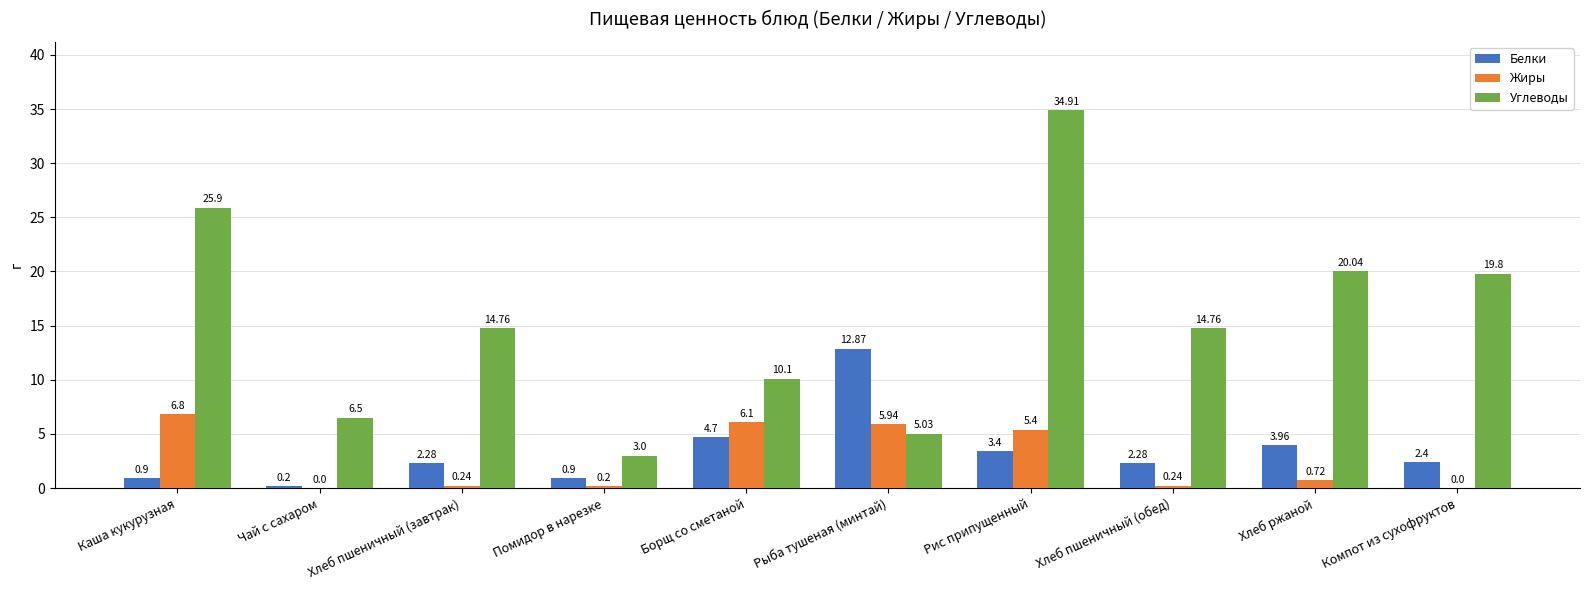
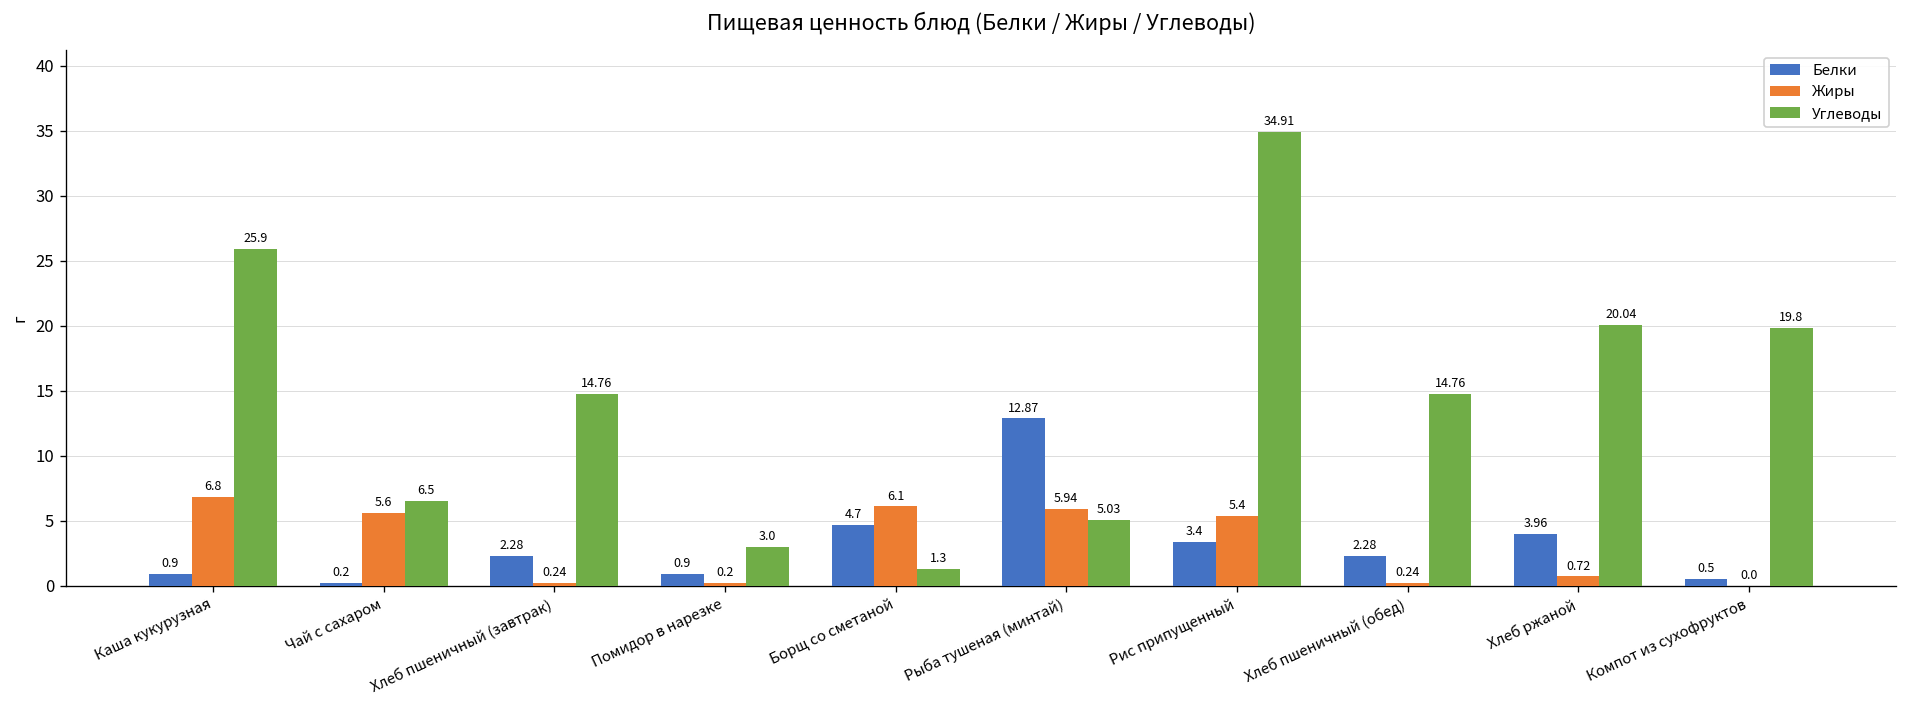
  {
    "Белки": {
      "Каша кукурузная": 0.9,
      "Чай с сахаром": 0.2,
      "Хлеб пшеничный (завтрак)": 2.28,
      "Помидор в нарезке": 0.9,
      "Борщ со сметаной": 4.7,
      "Рыба тушеная (минтай)": 12.87,
      "Рис припущенный": 3.4,
      "Хлеб пшеничный (обед)": 2.28,
      "Хлеб ржаной": 3.96,
-     "Компот из сухофруктов": 2.4
+     "Компот из сухофруктов": 0.5
    },
    "Жиры": {
      "Каша кукурузная": 6.8,
-     "Чай с сахаром": 0.0,
+     "Чай с сахаром": 5.6,
      "Хлеб пшеничный (завтрак)": 0.24,
      "Помидор в нарезке": 0.2,
      "Борщ со сметаной": 6.1,
      "Рыба тушеная (минтай)": 5.94,
      "Рис припущенный": 5.4,
      "Хлеб пшеничный (обед)": 0.24,
      "Хлеб ржаной": 0.72,
      "Компот из сухофруктов": 0.0
    },
    "Углеводы": {
      "Каша кукурузная": 25.9,
      "Чай с сахаром": 6.5,
      "Хлеб пшеничный (завтрак)": 14.76,
      "Помидор в нарезке": 3.0,
-     "Борщ со сметаной": 10.1,
+     "Борщ со сметаной": 1.3,
      "Рыба тушеная (минтай)": 5.03,
      "Рис припущенный": 34.91,
      "Хлеб пшеничный (обед)": 14.76,
      "Хлеб ржаной": 20.04,
      "Компот из сухофруктов": 19.8
    }
  }
